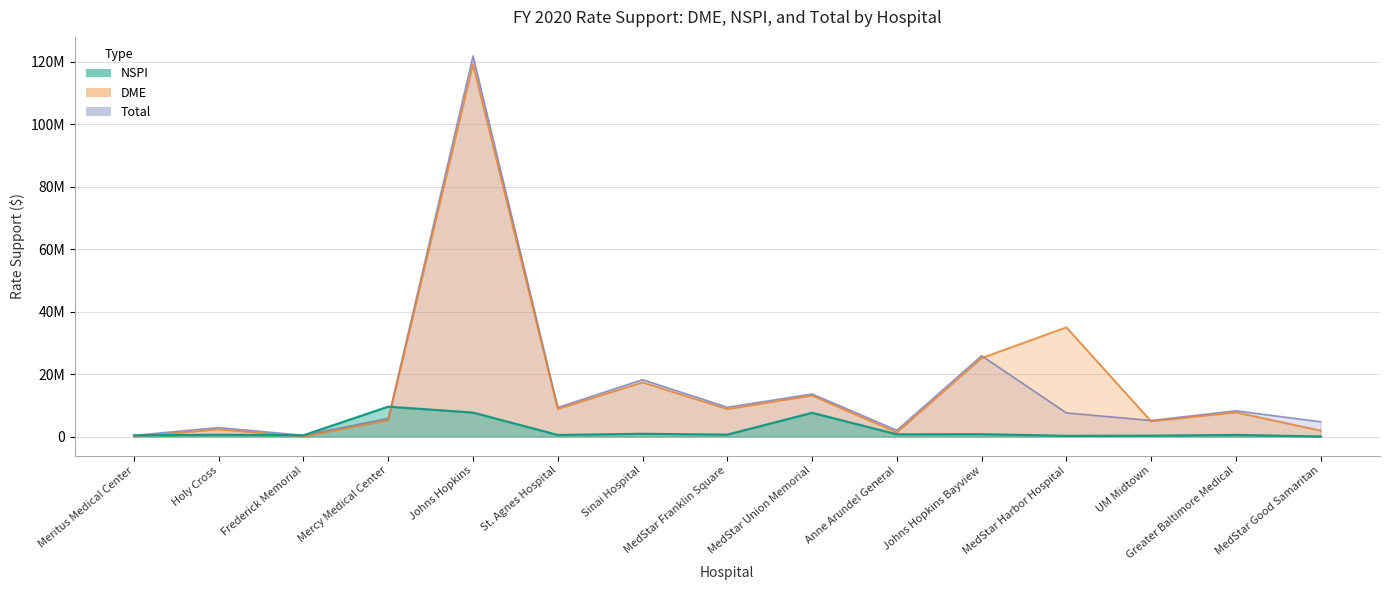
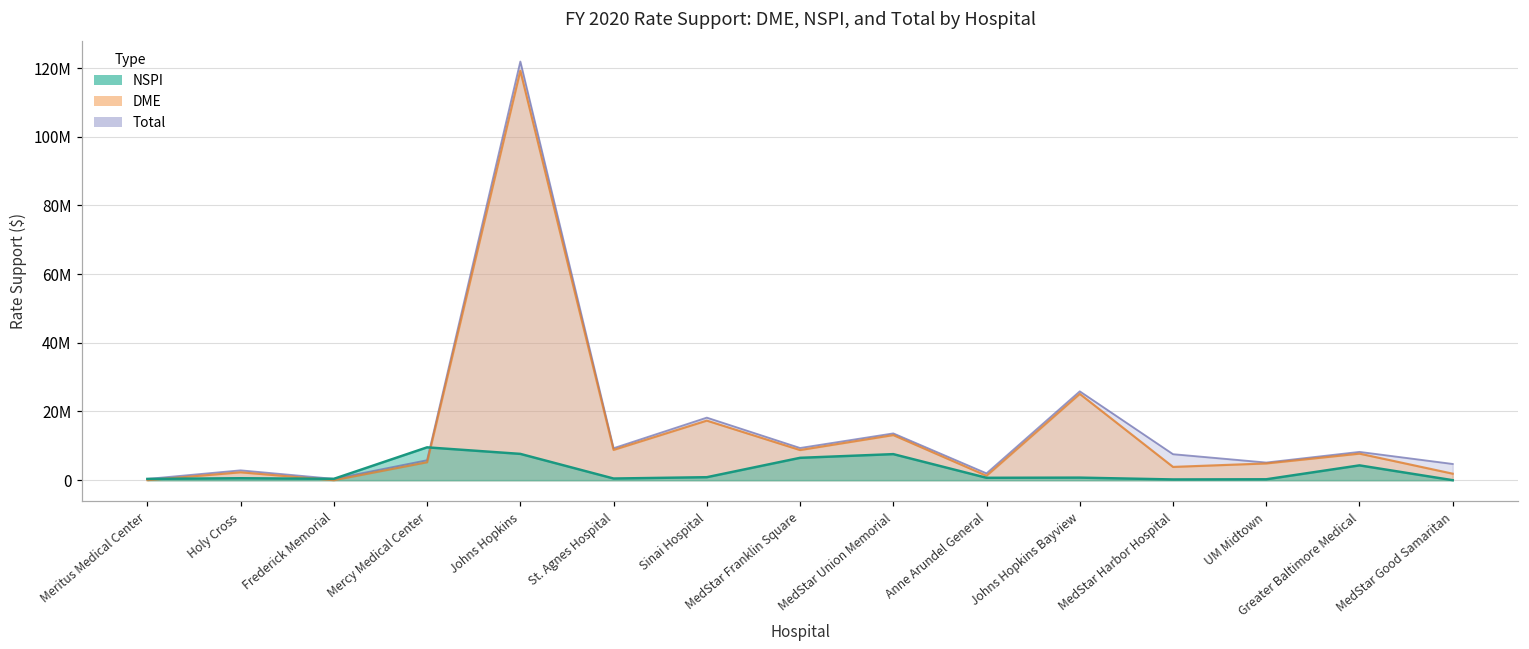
  {
    "Total": {
      "Johns Hopkins": 122000000,
      "Sinai Hospital": 18000000,
      "MedStar Harbor Hospital": 8000000,
      "MedStar Good Samaritan": 5000000
    },
    "DME": {
      "Johns Hopkins": 119000000,
      "Sinai Hospital": 17000000,
-     "MedStar Harbor Hospital": 35000000,
+     "MedStar Harbor Hospital": 4000000,
      "MedStar Good Samaritan": 2000000
    },
    "NSPI": {
      "Holy Cross": 1000000,
      "Mercy Medical Center": 10000000,
      "Johns Hopkins": 8000000,
      "St. Agnes Hospital": 0,
      "Sinai Hospital": 1000000,
-     "MedStar Franklin Square": 1000000,
+     "MedStar Franklin Square": 7000000,
      "MedStar Union Memorial": 8000000,
      "Johns Hopkins Bayview": 1000000,
      "MedStar Harbor Hospital": 0,
      "UM Midtown": 0,
-     "Greater Baltimore Medical": 1000000,
+     "Greater Baltimore Medical": 4000000,
      "MedStar Good Samaritan": 0
    }
  }
